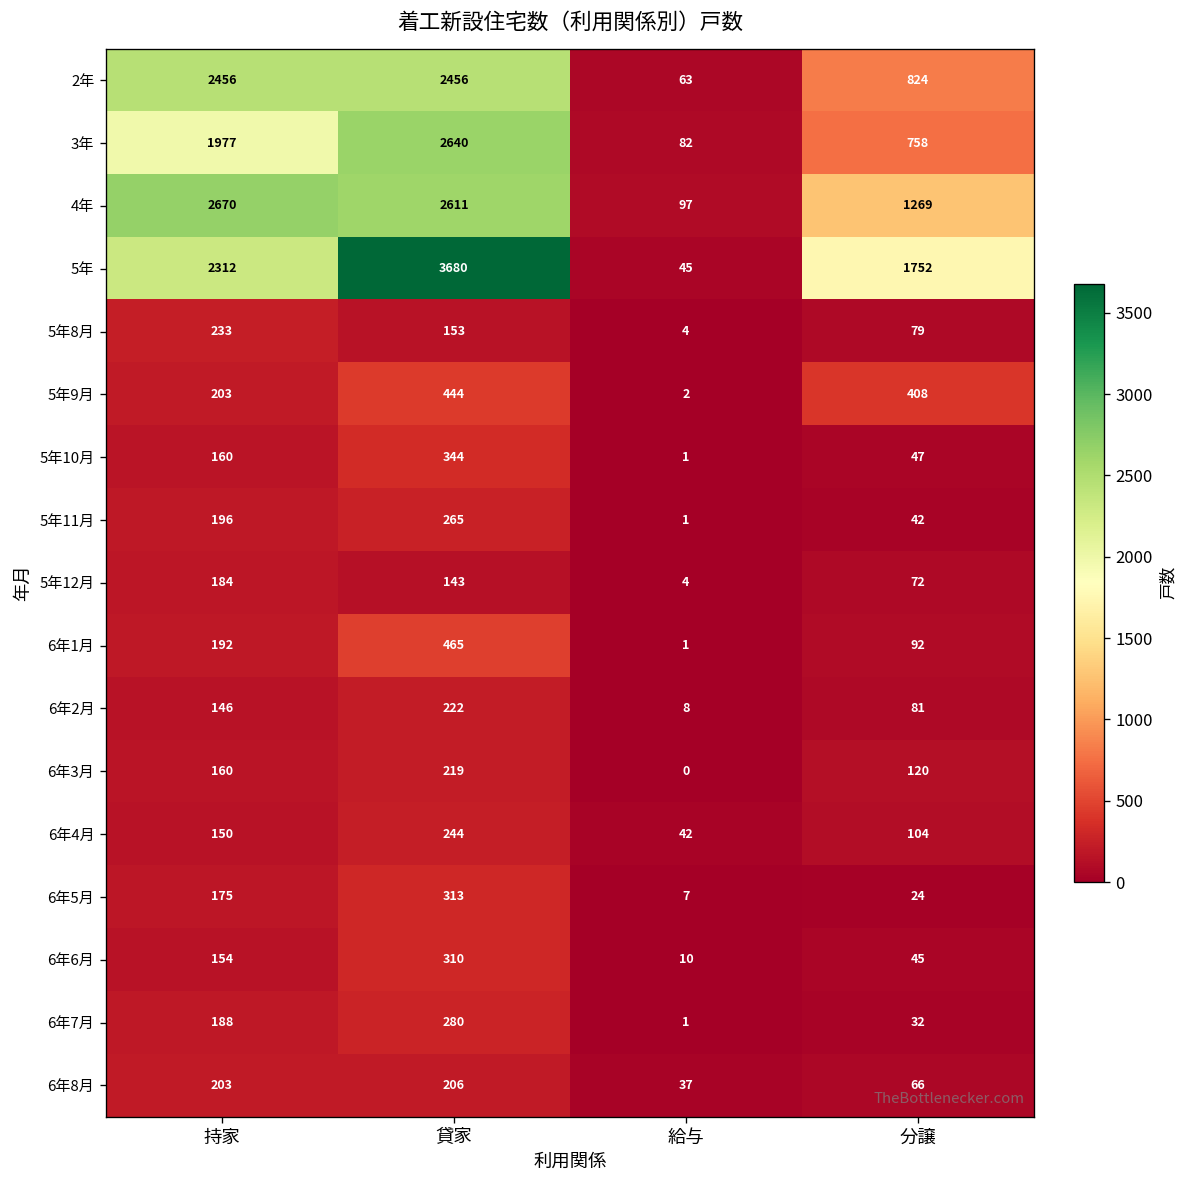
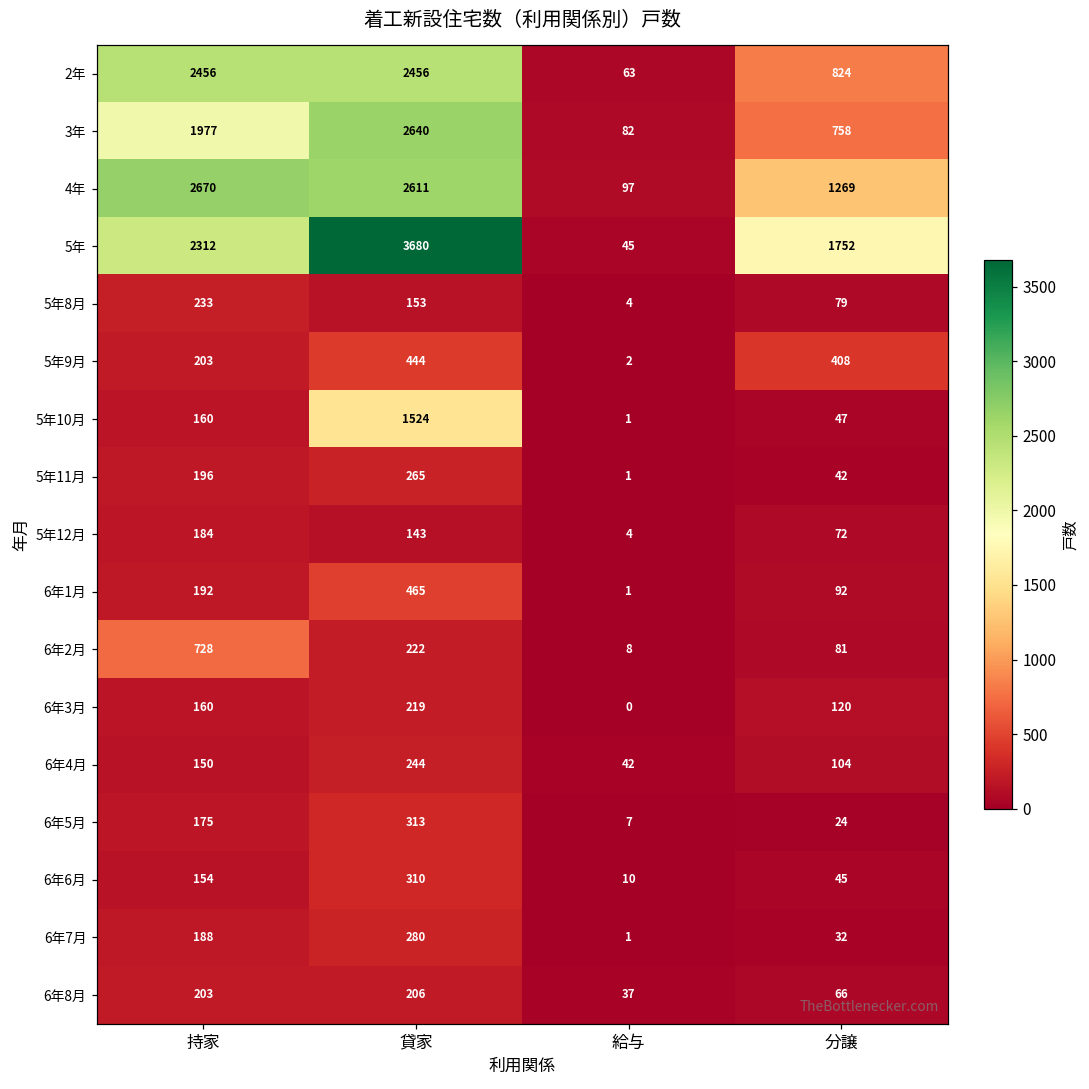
  {
    "2年": {
      "持家": 2456,
      "貸家": 2456,
      "給与": 63,
      "分譲": 824
    },
    "3年": {
      "持家": 1977,
      "貸家": 2640,
      "給与": 82,
      "分譲": 758
    },
    "4年": {
      "持家": 2670,
      "貸家": 2611,
      "給与": 97,
      "分譲": 1269
    },
    "5年": {
      "持家": 2312,
      "貸家": 3680,
      "給与": 45,
      "分譲": 1752
    },
    "5年8月": {
      "持家": 233,
      "貸家": 153,
      "給与": 4,
      "分譲": 79
    },
    "5年9月": {
      "持家": 203,
      "貸家": 444,
      "給与": 2,
      "分譲": 408
    },
    "5年10月": {
      "持家": 160,
-     "貸家": 344,
+     "貸家": 1524,
      "給与": 1,
      "分譲": 47
    },
    "5年11月": {
      "持家": 196,
      "貸家": 265,
      "給与": 1,
      "分譲": 42
    },
    "5年12月": {
      "持家": 184,
      "貸家": 143,
      "給与": 4,
      "分譲": 72
    },
    "6年1月": {
      "持家": 192,
      "貸家": 465,
      "給与": 1,
      "分譲": 92
    },
    "6年2月": {
-     "持家": 146,
+     "持家": 728,
      "貸家": 222,
      "給与": 8,
      "分譲": 81
    },
    "6年3月": {
      "持家": 160,
      "貸家": 219,
      "給与": 0,
      "分譲": 120
    },
    "6年4月": {
      "持家": 150,
      "貸家": 244,
      "給与": 42,
      "分譲": 104
    },
    "6年5月": {
      "持家": 175,
      "貸家": 313,
      "給与": 7,
      "分譲": 24
    },
    "6年6月": {
      "持家": 154,
      "貸家": 310,
      "給与": 10,
      "分譲": 45
    },
    "6年7月": {
      "持家": 188,
      "貸家": 280,
      "給与": 1,
      "分譲": 32
    },
    "6年8月": {
      "持家": 203,
      "貸家": 206,
      "給与": 37
    }
  }
